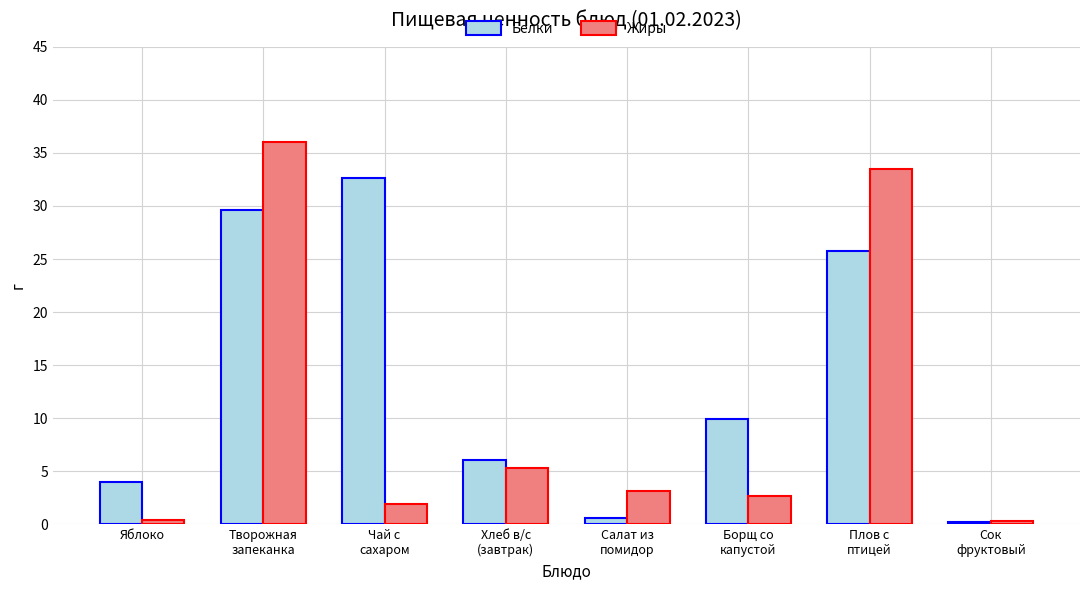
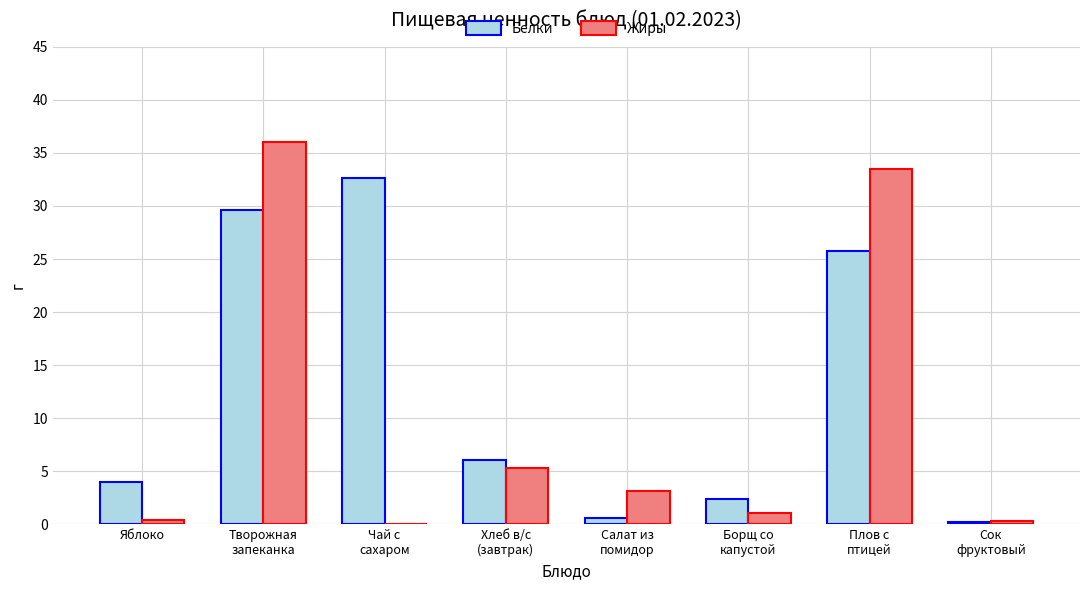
  {
    "Белки": {
      "Яблоко": 4.0,
      "Творожная запеканка": 29.6,
      "Чай с сахаром": 32.6,
      "Хлеб в/с (завтрак)": 6.1,
      "Салат из помидор": 0.6,
-     "Борщ со капустой": 10.0,
+     "Борщ со капустой": 2.3,
      "Плов с птицей": 25.8
    },
    "Жиры": {
      "Яблоко": 0.4,
      "Творожная запеканка": 36.0,
-     "Чай с сахаром": 1.9,
+     "Чай с сахаром": 0.1,
      "Хлеб в/с (завтрак)": 5.3,
      "Салат из помидор": 3.1,
-     "Борщ со капустой": 2.7,
+     "Борщ со капустой": 1.0,
      "Плов с птицей": 33.5,
      "Сок фруктовый": 0.3
    }
  }
